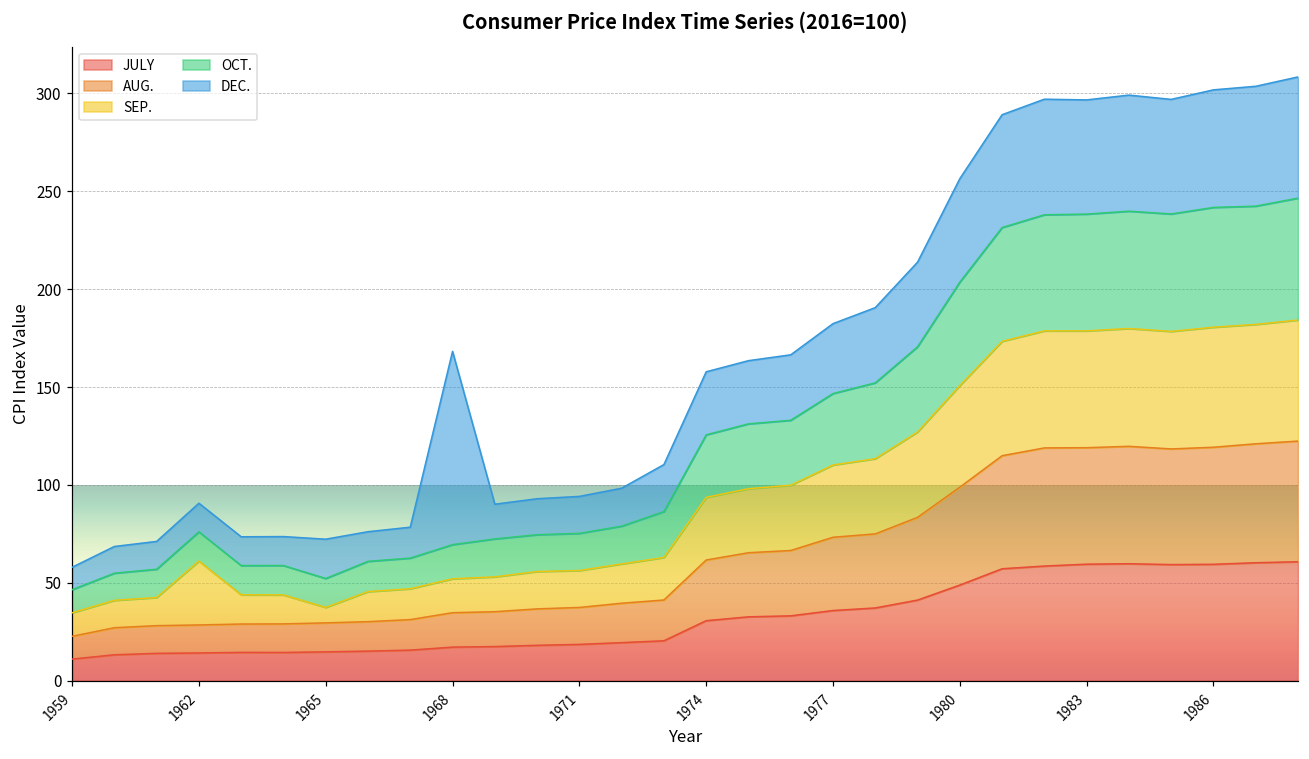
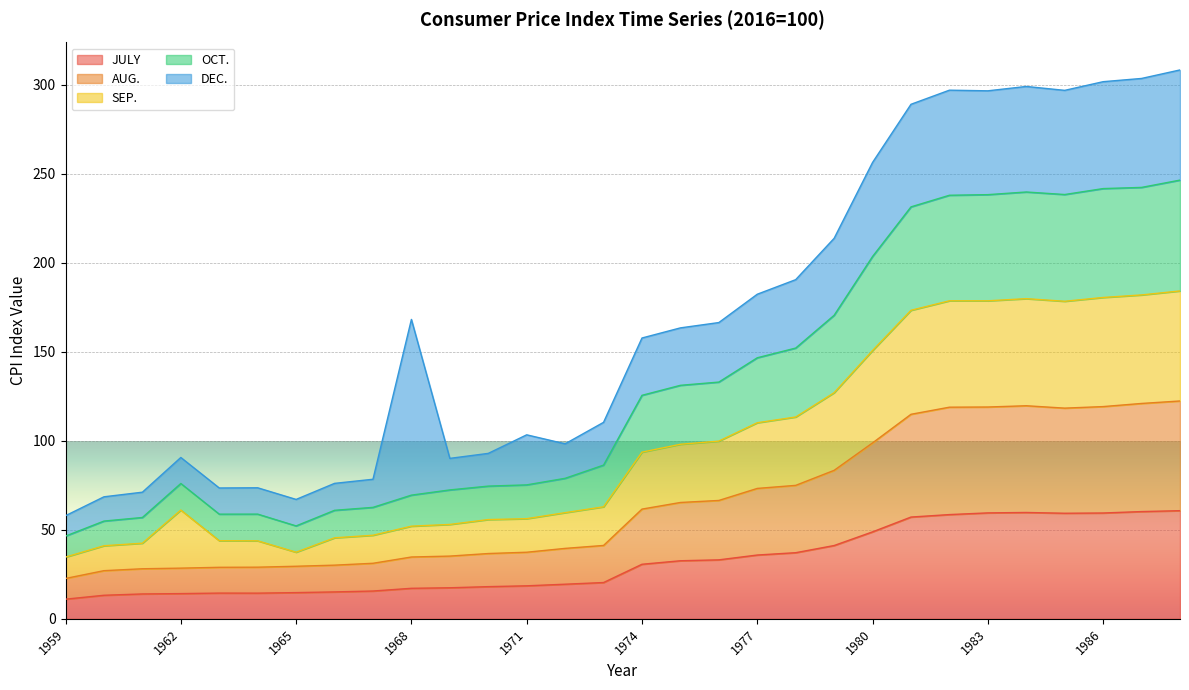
  {
    "SEP.": {
      "1959": 12,
      "1962": 33,
      "1965": 8,
      "1968": 17,
      "1971": 19,
      "1974": 32,
      "1977": 37,
      "1980": 52,
      "1983": 60,
      "1986": 61
    },
    "OCT.": {
      "1959": 12,
      "1962": 15,
      "1965": 15,
      "1968": 17,
      "1971": 19,
      "1974": 32,
      "1977": 37,
      "1980": 53,
      "1983": 60,
      "1986": 61
    },
    "DEC.": {
      "1959": 11,
      "1962": 15,
-     "1965": 20,
+     "1965": 15,
      "1968": 99,
-     "1971": 19,
+     "1971": 28,
      "1974": 32,
      "1977": 36,
      "1980": 53,
      "1983": 58,
      "1986": 60
    }
  }
